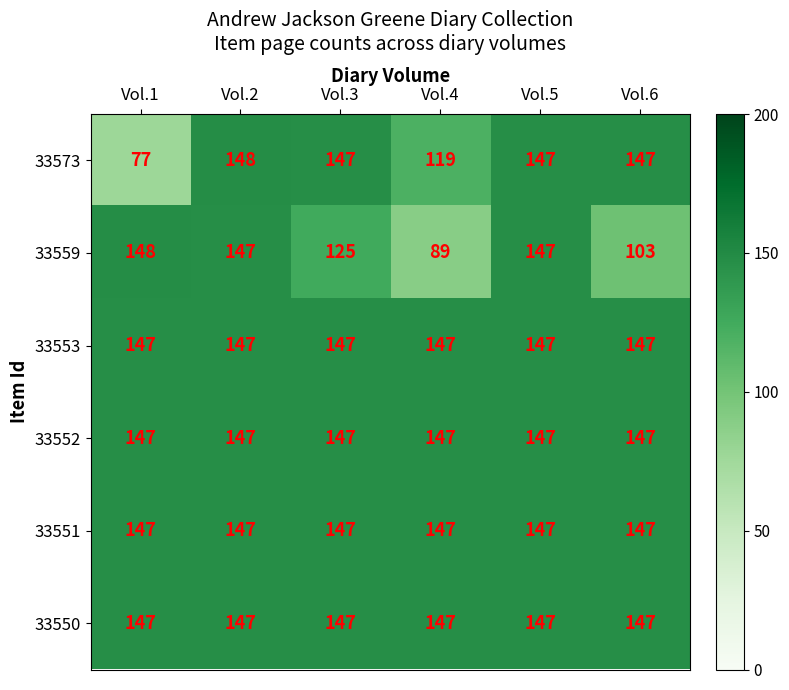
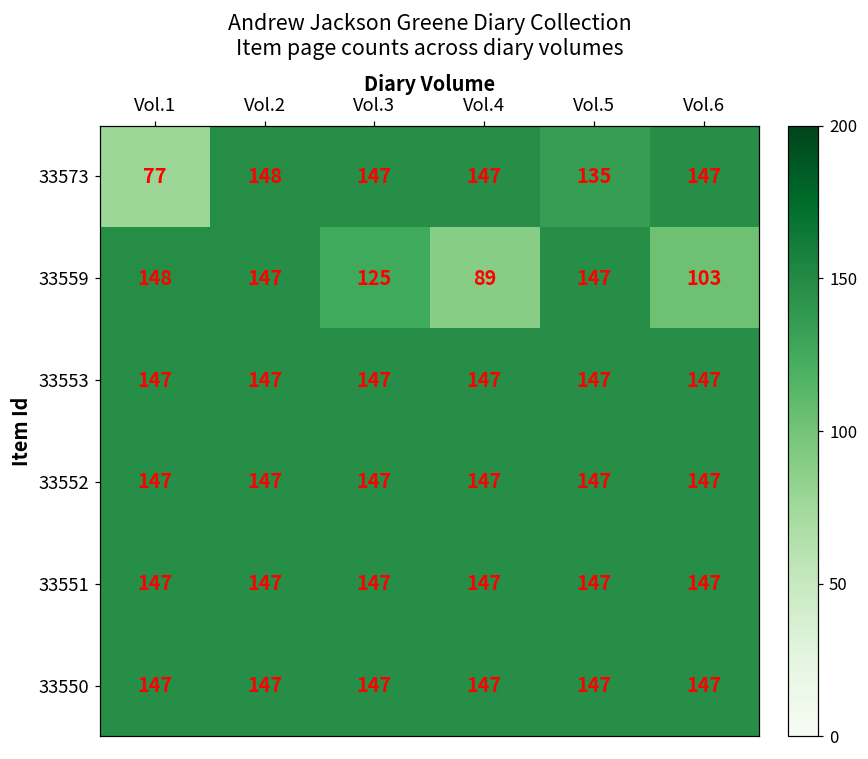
  {
    "33573": {
      "Vol.1": 77,
      "Vol.2": 148,
      "Vol.3": 147,
-     "Vol.4": 119,
-     "Vol.5": 147,
+     "Vol.4": 147,
+     "Vol.5": 135,
      "Vol.6": 147
    },
    "33559": {
      "Vol.1": 148,
      "Vol.2": 147,
      "Vol.3": 125,
      "Vol.4": 89,
      "Vol.5": 147,
      "Vol.6": 103
    },
    "33553": {
      "Vol.1": 147,
      "Vol.2": 147,
      "Vol.3": 147,
      "Vol.4": 147,
      "Vol.5": 147,
      "Vol.6": 147
    },
    "33552": {
      "Vol.1": 147,
      "Vol.2": 147,
      "Vol.3": 147,
      "Vol.4": 147,
      "Vol.5": 147,
      "Vol.6": 147
    },
    "33551": {
      "Vol.1": 147,
      "Vol.2": 147,
      "Vol.3": 147,
      "Vol.4": 147,
      "Vol.5": 147,
      "Vol.6": 147
    },
    "33550": {
      "Vol.1": 147,
      "Vol.2": 147,
      "Vol.3": 147,
      "Vol.4": 147,
      "Vol.5": 147,
      "Vol.6": 147
    }
  }
